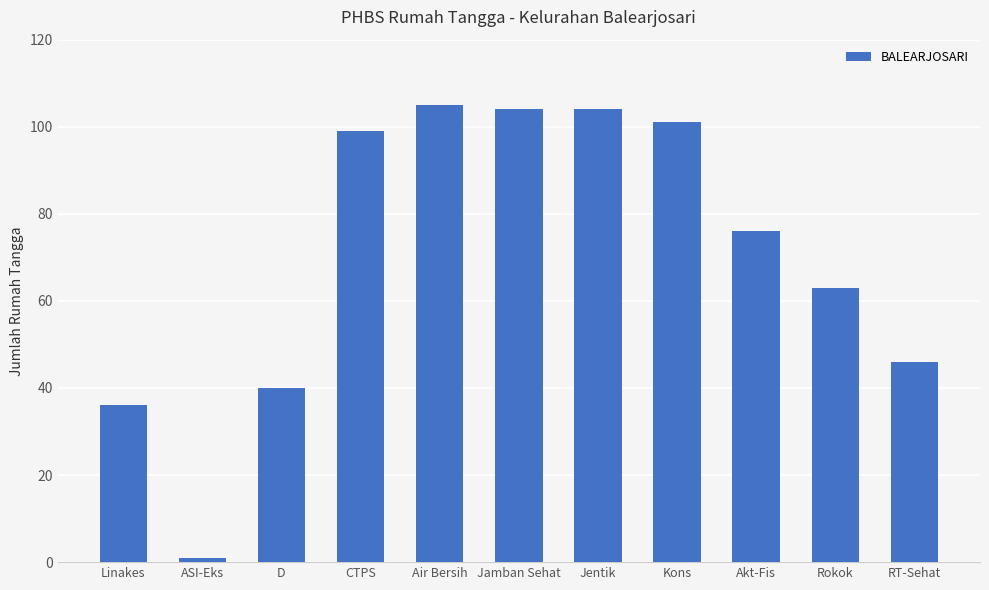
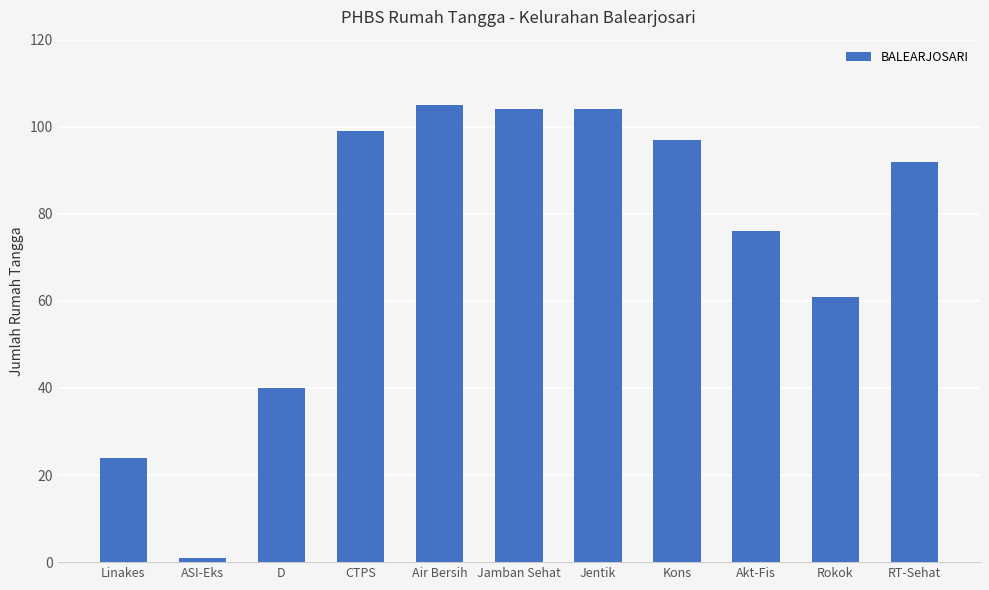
  {
-   "Linakes": 36,
+   "Linakes": 24,
    "ASI-Eks": 1,
    "D": 40,
    "CTPS": 99,
    "Air Bersih": 105,
    "Jamban Sehat": 104,
    "Jentik": 104,
-   "Kons": 101,
+   "Kons": 97,
    "Akt-Fis": 76,
-   "Rokok": 63,
-   "RT-Sehat": 46
+   "Rokok": 61,
+   "RT-Sehat": 92
  }
